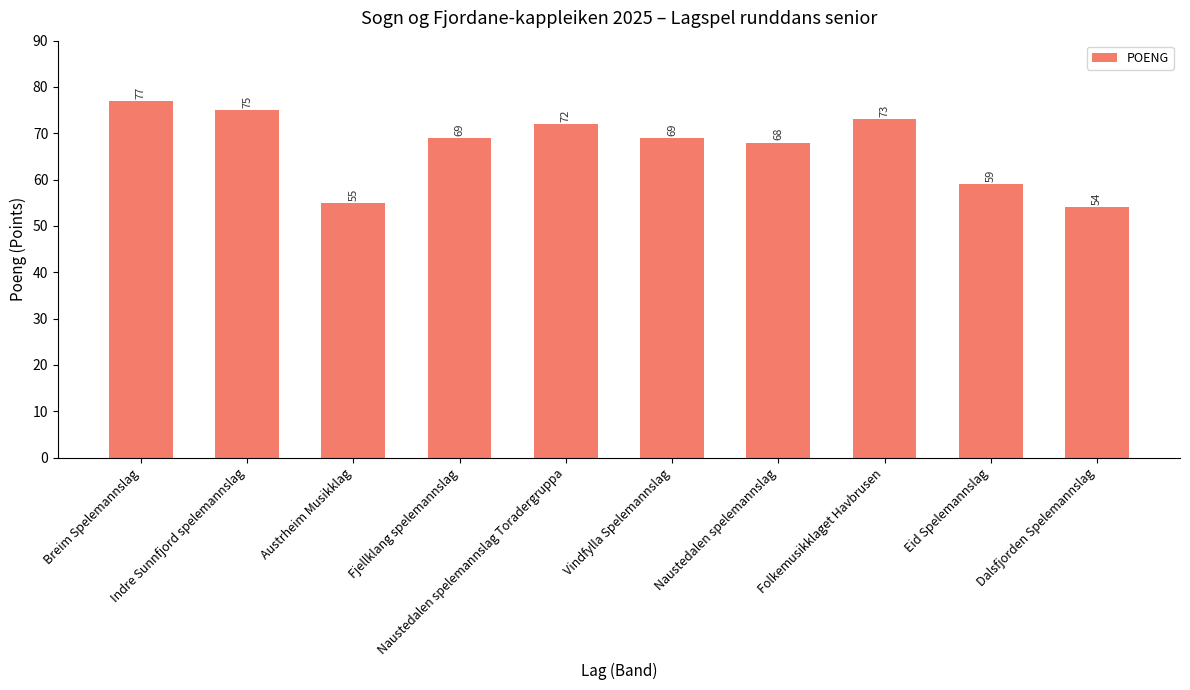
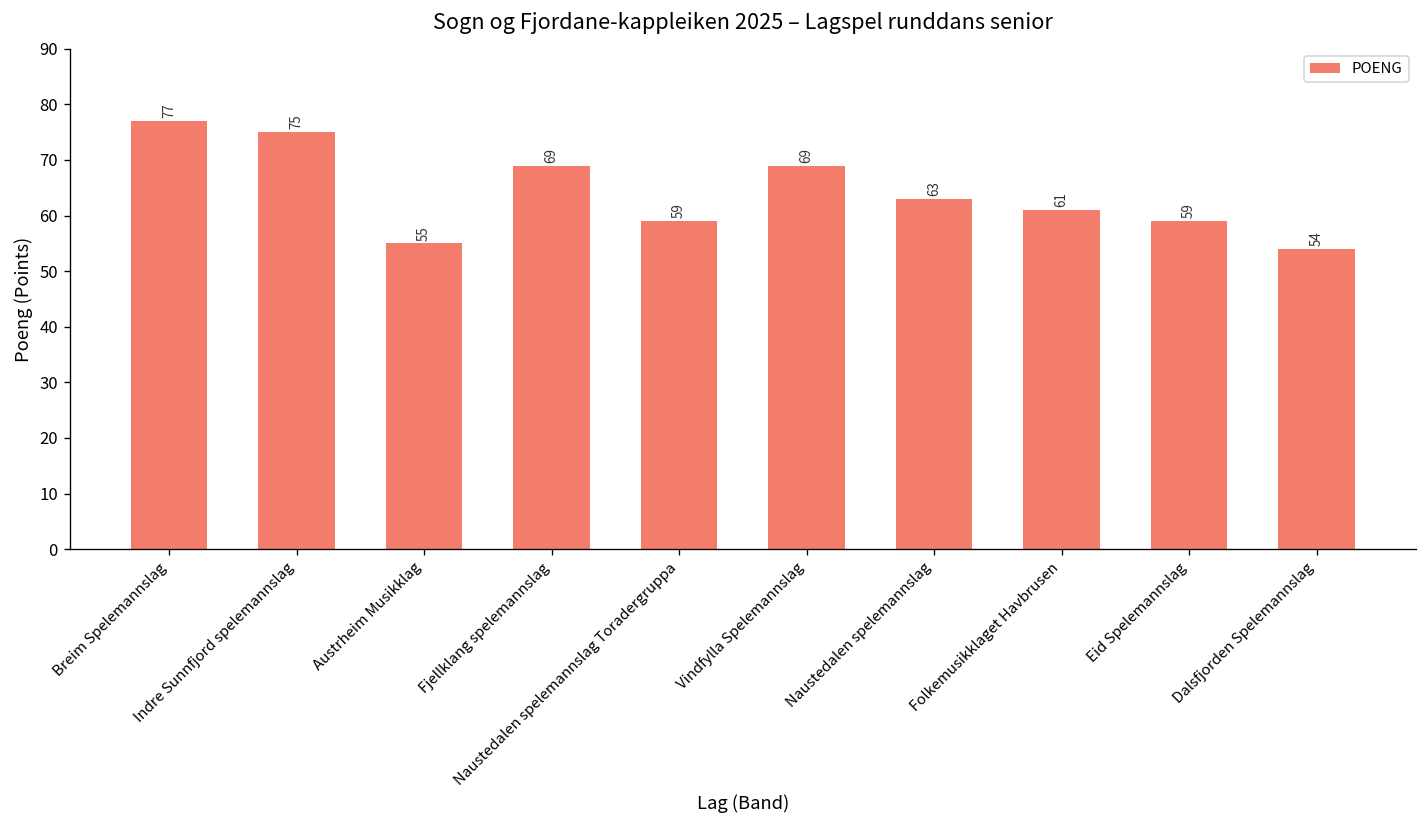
  {
    "Breim Spelemannslag": 77,
    "Indre Sunnfjord spelemannslag": 75,
    "Austrheim Musikklag": 55,
    "Fjellklang spelemannslag": 69,
-   "Naustedalen spelemannslag Toradergruppa": 72,
+   "Naustedalen spelemannslag Toradergruppa": 59,
    "Vindfylla Spelemannslag": 69,
-   "Naustedalen spelemannslag": 68,
-   "Folkemusikklaget Havbrusen": 73,
+   "Naustedalen spelemannslag": 63,
+   "Folkemusikklaget Havbrusen": 61,
    "Eid Spelemannslag": 59,
    "Dalsfjorden Spelemannslag": 54
  }
